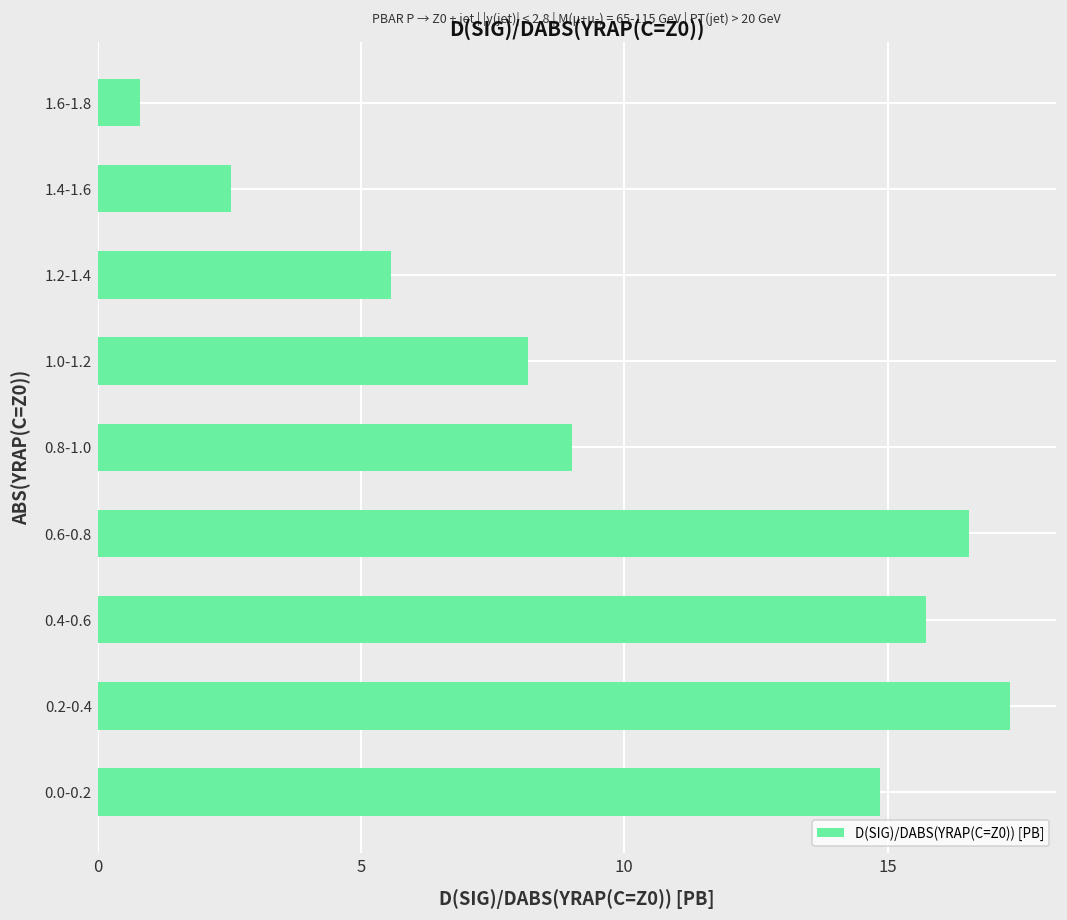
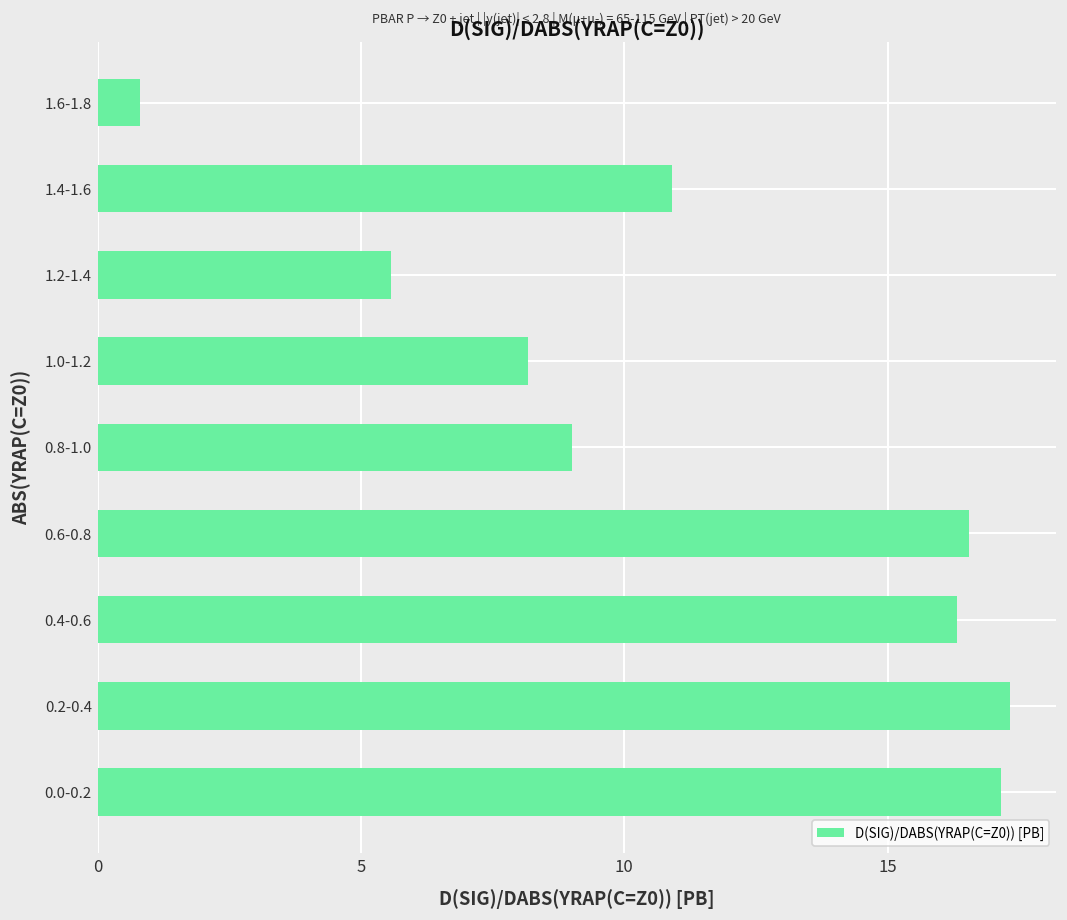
  {
    "1.6-1.8": 0.8,
-   "1.4-1.6": 2.5,
+   "1.4-1.6": 10.9,
    "1.2-1.4": 5.6,
    "1.0-1.2": 8.2,
    "0.8-1.0": 9.0,
    "0.6-0.8": 16.5,
-   "0.4-0.6": 15.7,
+   "0.4-0.6": 16.3,
    "0.2-0.4": 17.3,
-   "0.0-0.2": 14.9
+   "0.0-0.2": 17.2
  }
